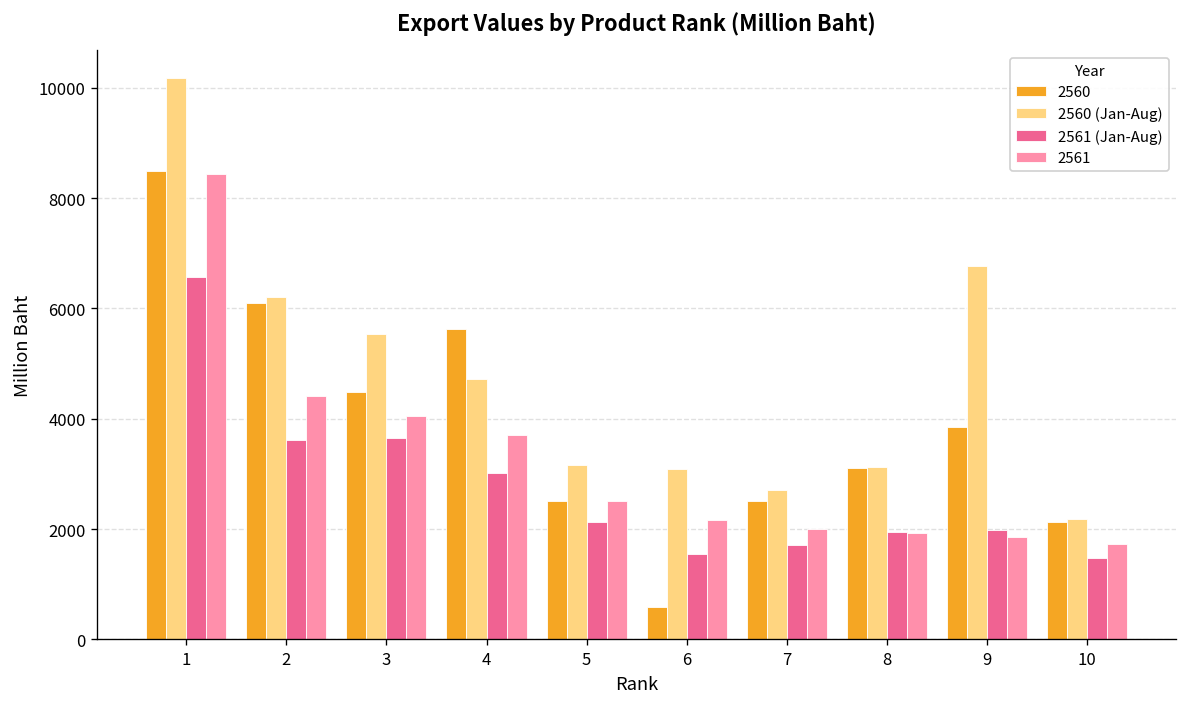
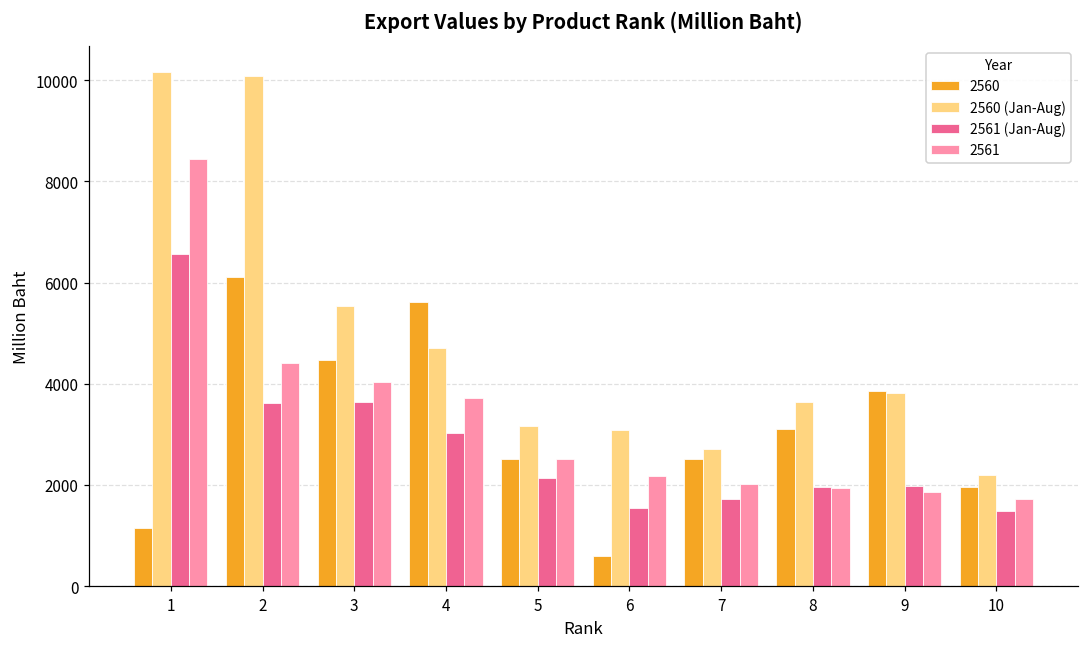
  {
    "2560": {
-     "1": 8500,
+     "1": 1100,
      "2": 6100,
      "3": 4500,
      "4": 5600,
      "5": 2500,
      "6": 600,
      "7": 2500,
      "8": 3100,
      "9": 3800,
-     "10": 2100
+     "10": 2000
    },
    "2560 (Jan-Aug)": {
      "1": 10200,
-     "2": 6200,
+     "2": 10100,
      "3": 5500,
      "4": 4700,
      "5": 3200,
      "6": 3100,
      "7": 2700,
-     "8": 3100,
-     "9": 6800,
+     "8": 3600,
+     "9": 3800,
      "10": 2200
    }
  }
